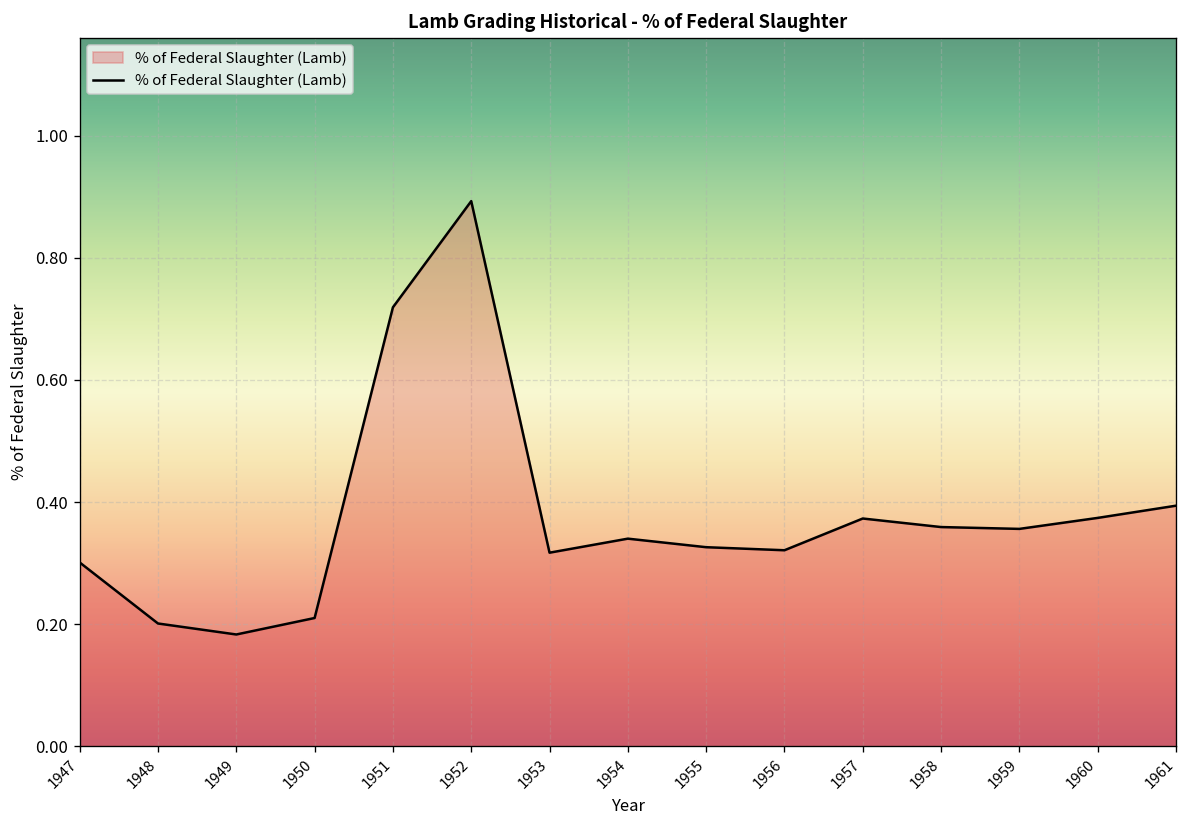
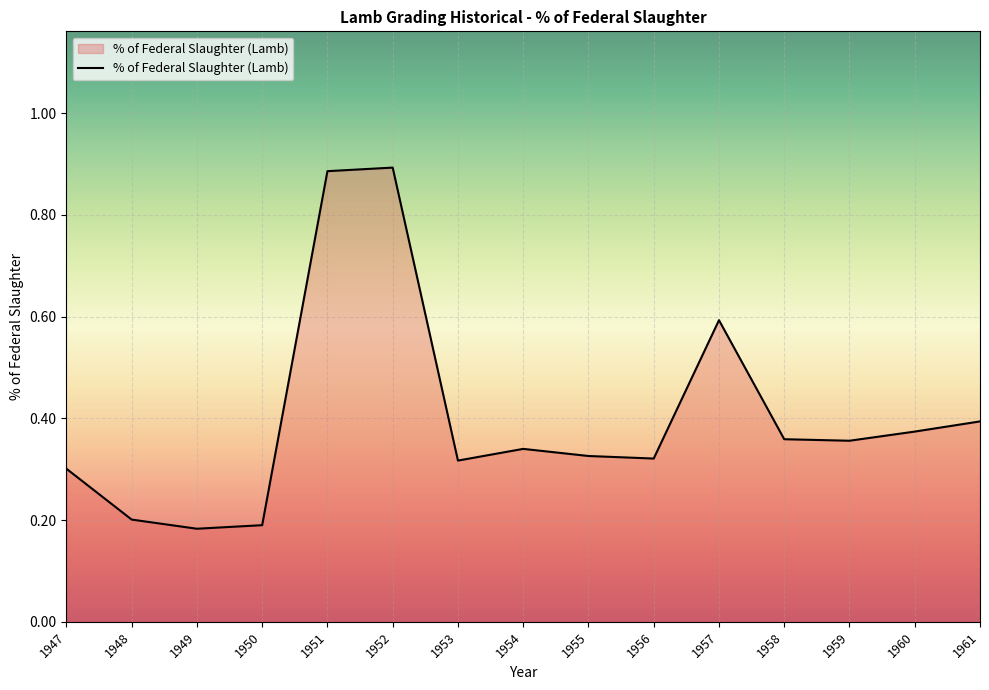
  {
    "1947": 0.30,
    "1948": 0.20,
    "1949": 0.18,
-   "1950": 0.21,
-   "1951": 0.72,
+   "1950": 0.19,
+   "1951": 0.89,
    "1952": 0.89,
    "1953": 0.32,
    "1954": 0.34,
    "1955": 0.33,
    "1956": 0.32,
-   "1957": 0.37,
+   "1957": 0.59,
    "1958": 0.36,
    "1959": 0.36,
    "1960": 0.37,
    "1961": 0.39
  }
